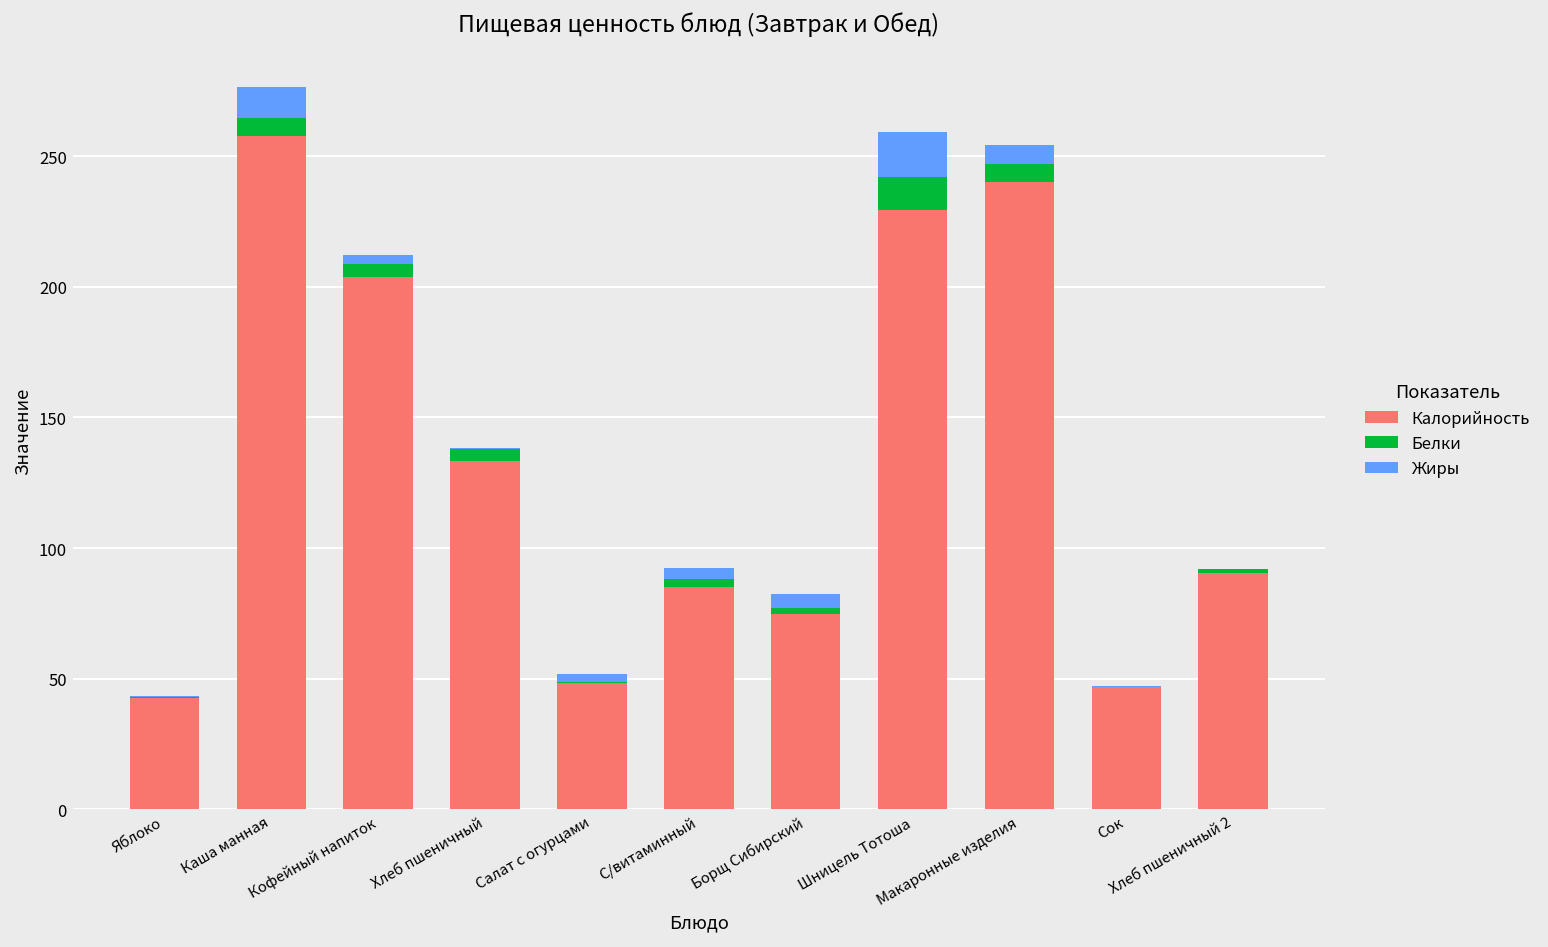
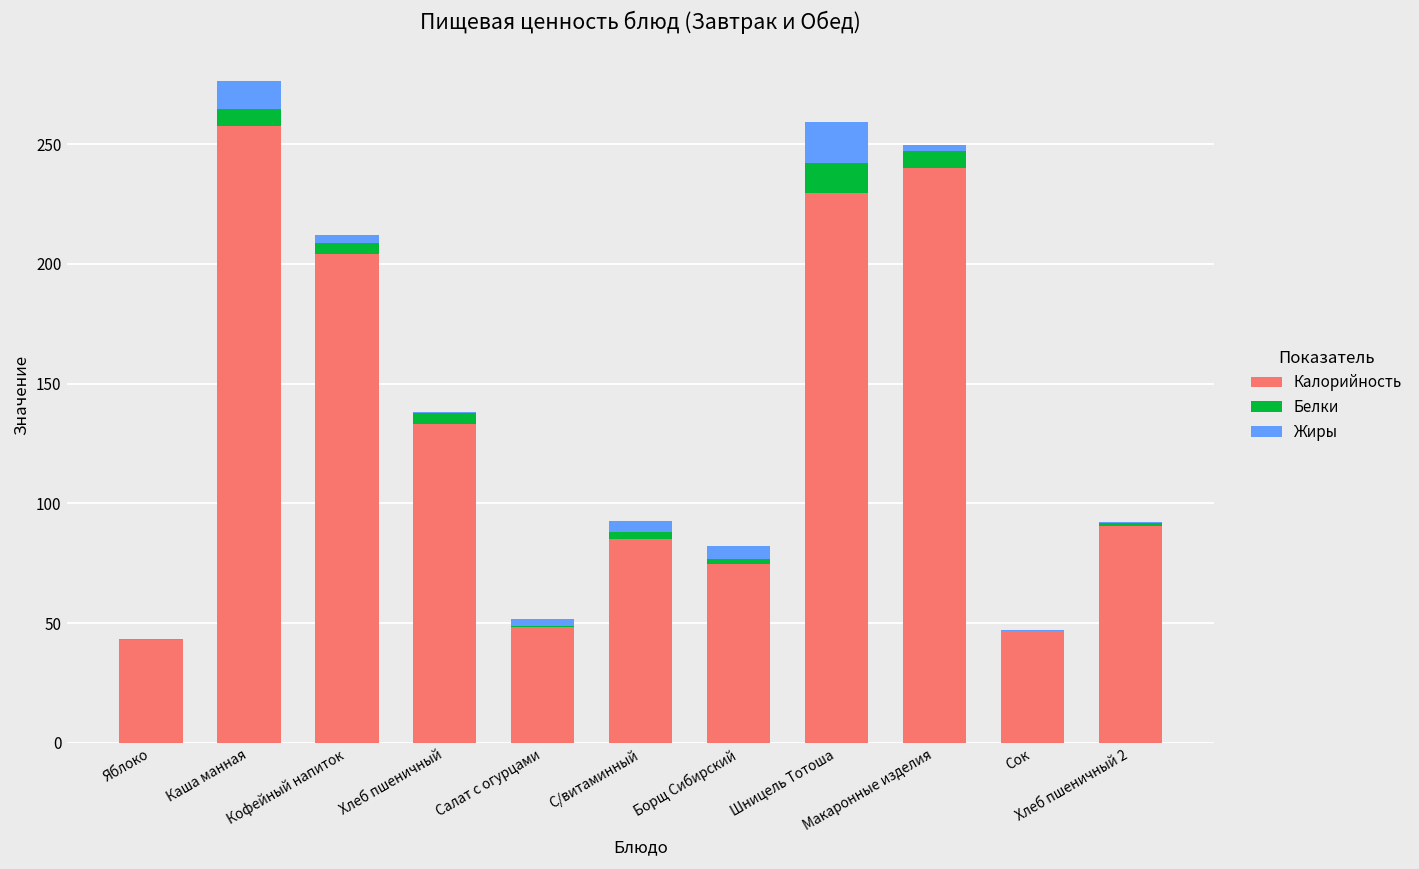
  {
    "Калорийность": {
      "Яблоко": 43,
      "Каша манная": 258,
      "Кофейный напиток": 204,
      "Хлеб пшеничный": 133,
      "Салат с огурцами": 48,
      "С/витаминный": 85,
      "Борщ Сибирский": 75,
      "Шницель Тотоша": 230,
      "Макаронные изделия": 240,
      "Сок": 47,
      "Хлеб пшеничный 2": 91
    },
    "Белки": {
      "Каша манная": 7,
      "Кофейный напиток": 5,
      "Хлеб пшеничный": 5,
      "С/витаминный": 3,
      "Борщ Сибирский": 2,
      "Шницель Тотоша": 13,
      "Макаронные изделия": 7,
      "Сок": 0,
      "Хлеб пшеничный 2": 1
    },
    "Жиры": {
      "Каша манная": 12,
      "Кофейный напиток": 3,
      "Салат с огурцами": 3,
      "С/витаминный": 4,
      "Борщ Сибирский": 5,
      "Шницель Тотоша": 17,
-     "Макаронные изделия": 7
+     "Макаронные изделия": 3
    }
  }
